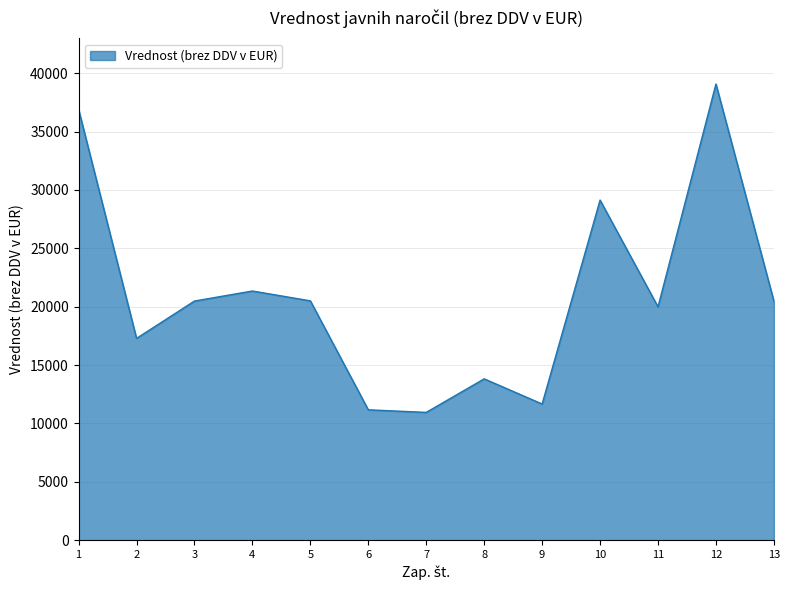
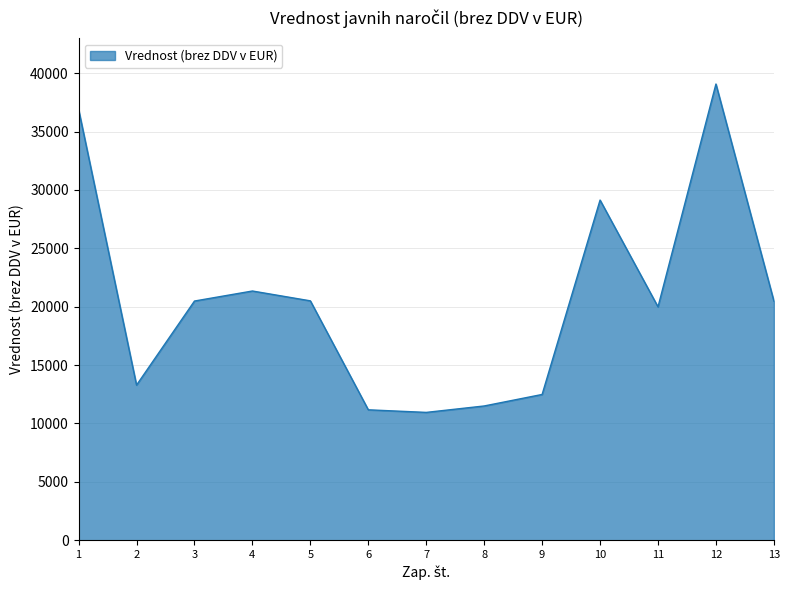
  {
    "1": 36900,
-   "2": 17300,
+   "2": 13300,
    "3": 20500,
    "4": 21300,
    "5": 20500,
    "6": 11200,
    "7": 11000,
-   "8": 13800,
-   "9": 11700,
+   "8": 11500,
+   "9": 12500,
    "10": 29100,
    "11": 20000,
    "12": 39100,
    "13": 20500
  }
